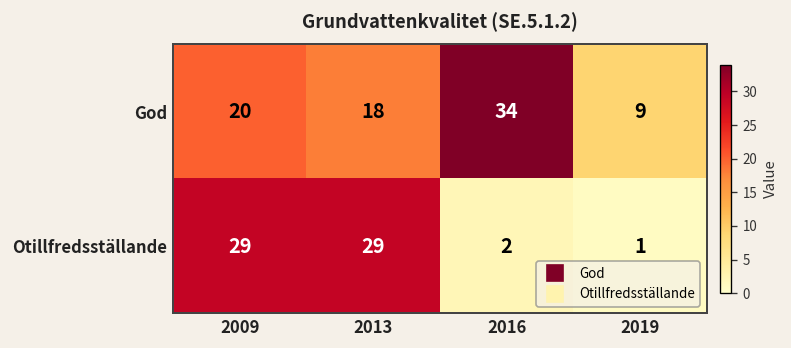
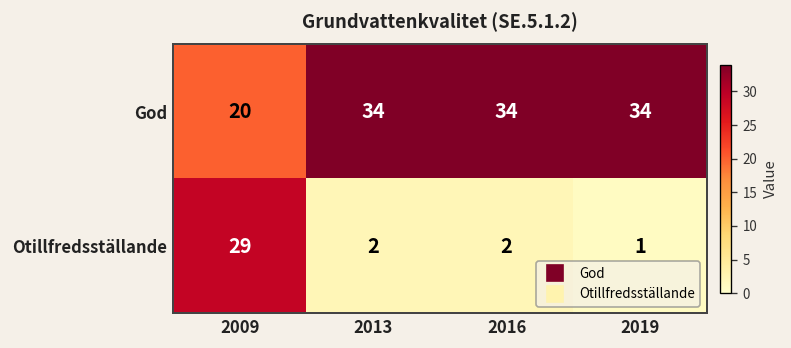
  {
    "God": {
      "2009": 20,
-     "2013": 18,
+     "2013": 34,
      "2016": 34,
-     "2019": 9
+     "2019": 34
    },
    "Otillfredsställande": {
      "2009": 29,
-     "2013": 29,
+     "2013": 2,
      "2016": 2,
      "2019": 1
    }
  }
